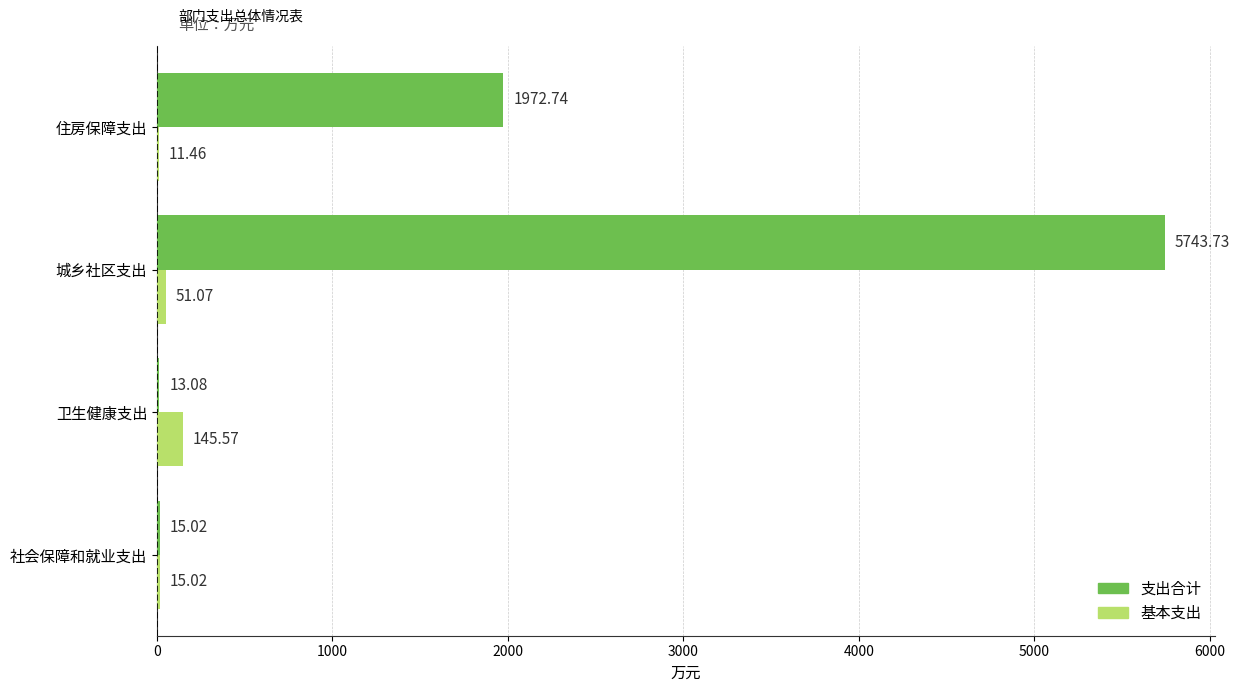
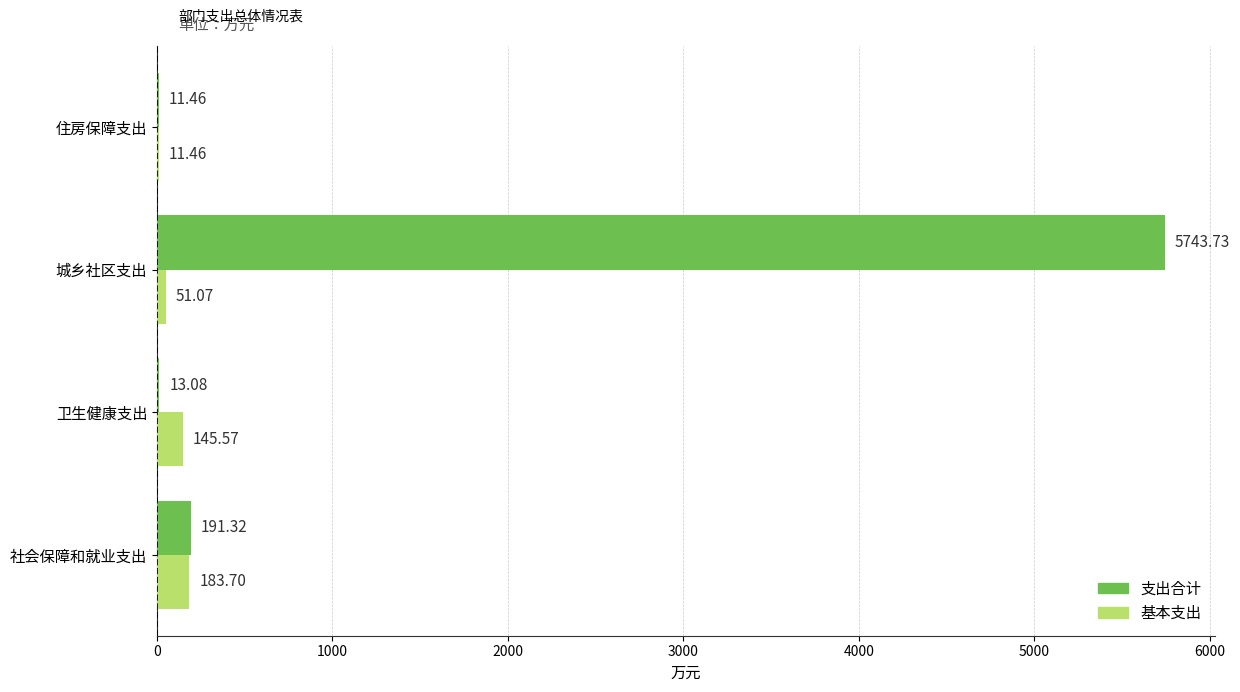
  {
    "支出合计": {
-     "住房保障支出": 1972.74,
+     "住房保障支出": 11.46,
      "城乡社区支出": 5743.73,
      "卫生健康支出": 13.08,
-     "社会保障和就业支出": 15.02
+     "社会保障和就业支出": 191.32
    },
    "基本支出": {
      "住房保障支出": 11.46,
      "城乡社区支出": 51.07,
      "卫生健康支出": 145.57,
-     "社会保障和就业支出": 15.02
+     "社会保障和就业支出": 183.70
    }
  }
